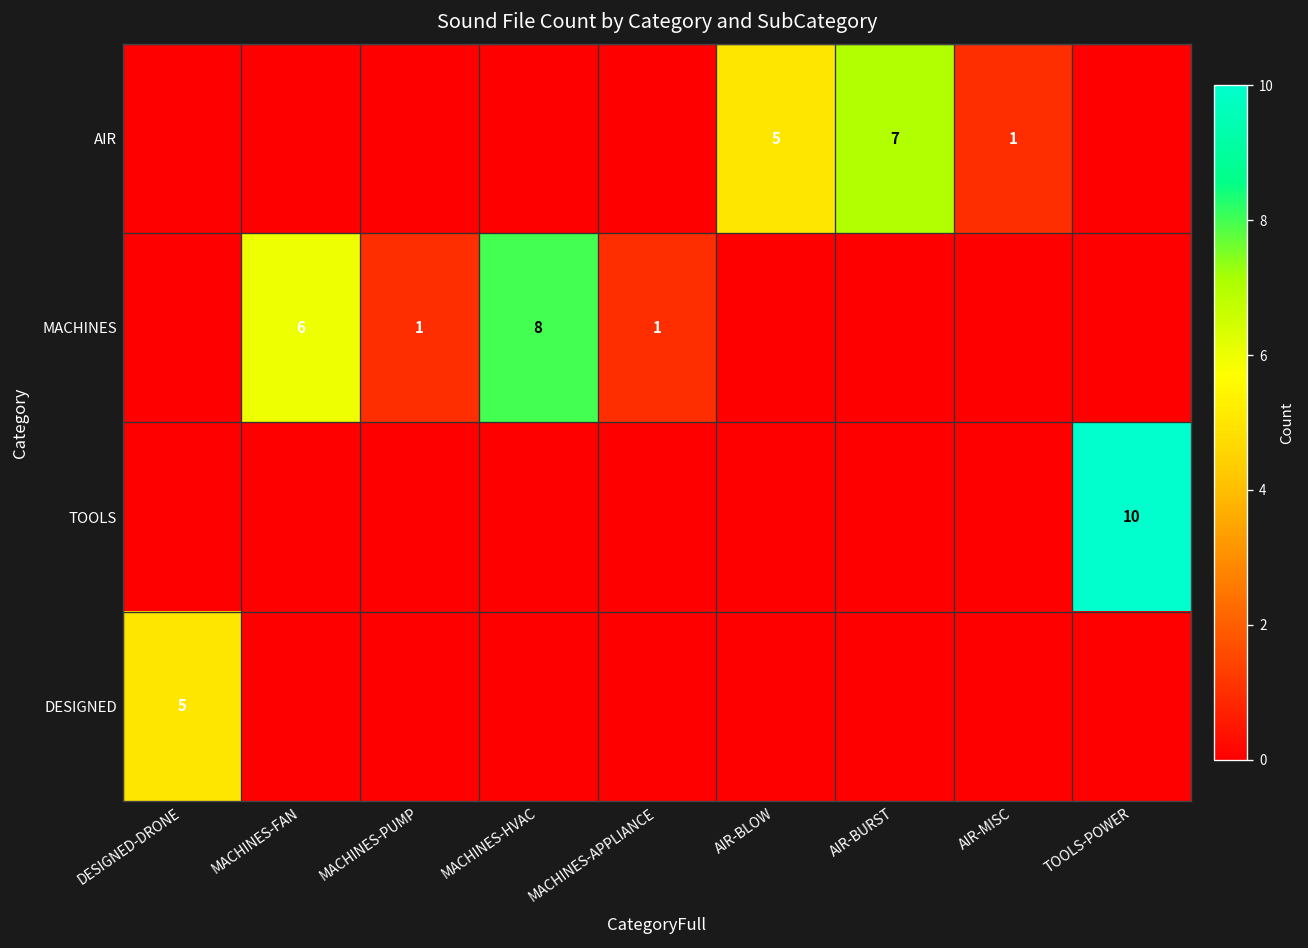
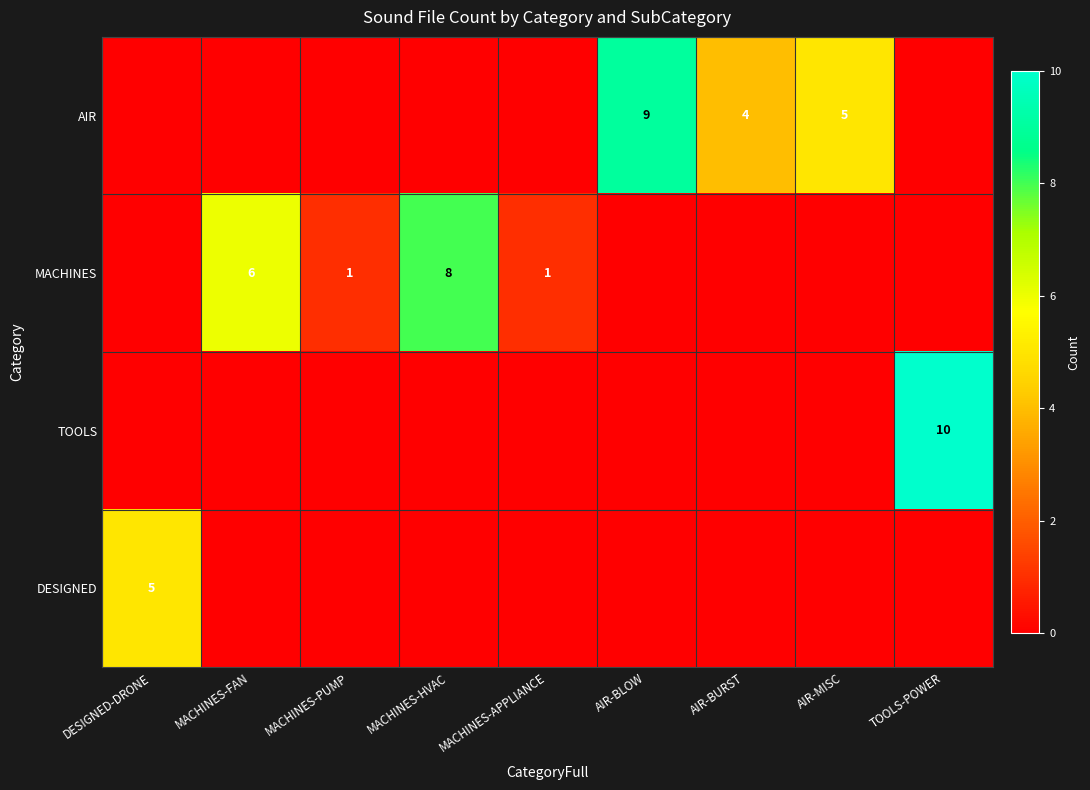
  {
    "AIR": {
-     "AIR-BLOW": 5,
-     "AIR-BURST": 7,
-     "AIR-MISC": 1
+     "AIR-BLOW": 9,
+     "AIR-BURST": 4,
+     "AIR-MISC": 5
    },
    "MACHINES": {
      "MACHINES-FAN": 6,
      "MACHINES-PUMP": 1,
      "MACHINES-HVAC": 8,
      "MACHINES-APPLIANCE": 1
    },
    "TOOLS": {
      "TOOLS-POWER": 10
    },
    "DESIGNED": {
      "DESIGNED-DRONE": 5
    }
  }
